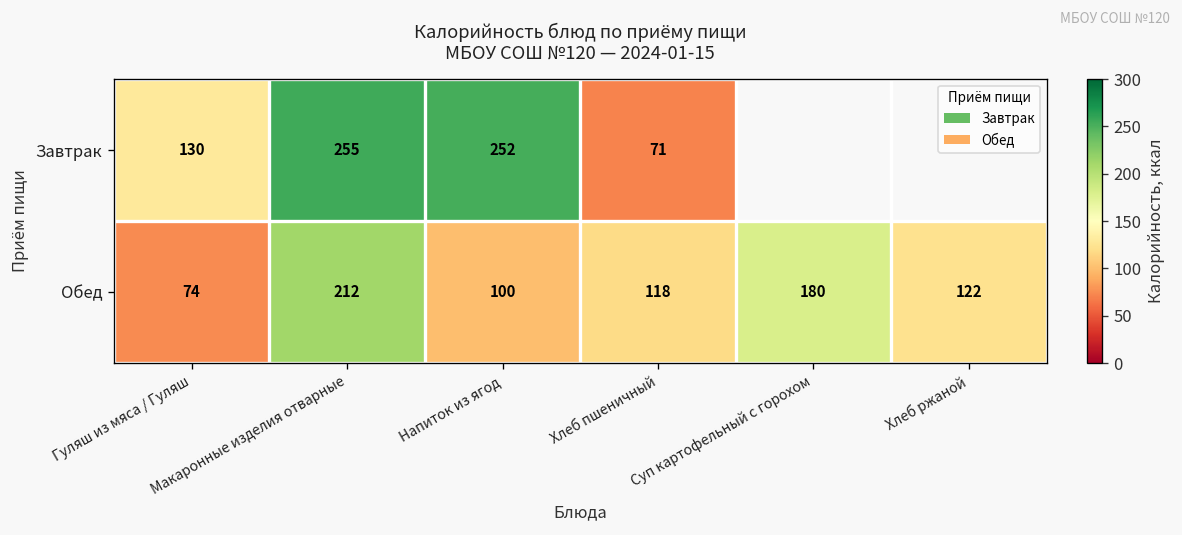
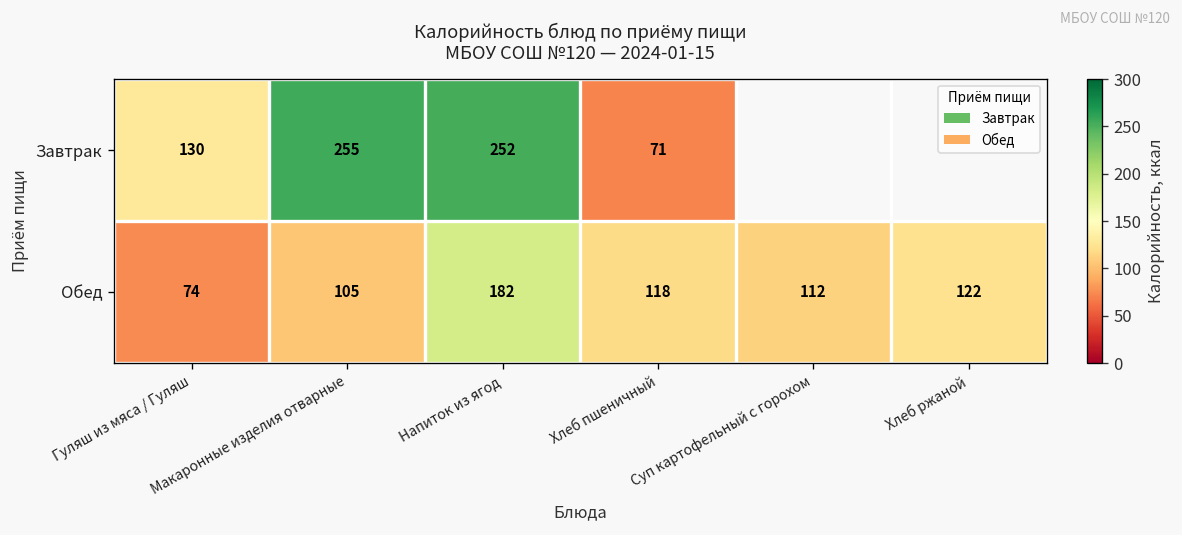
  {
    "Завтрак": {
      "Гуляш из мяса / Гуляш": 130,
      "Макаронные изделия отварные": 255,
      "Напиток из ягод": 252,
      "Хлеб пшеничный": 71
    },
    "Обед": {
      "Гуляш из мяса / Гуляш": 74,
-     "Макаронные изделия отварные": 212,
-     "Напиток из ягод": 100,
+     "Макаронные изделия отварные": 105,
+     "Напиток из ягод": 182,
      "Хлеб пшеничный": 118,
-     "Суп картофельный с горохом": 180,
+     "Суп картофельный с горохом": 112,
      "Хлеб ржаной": 122
    }
  }
